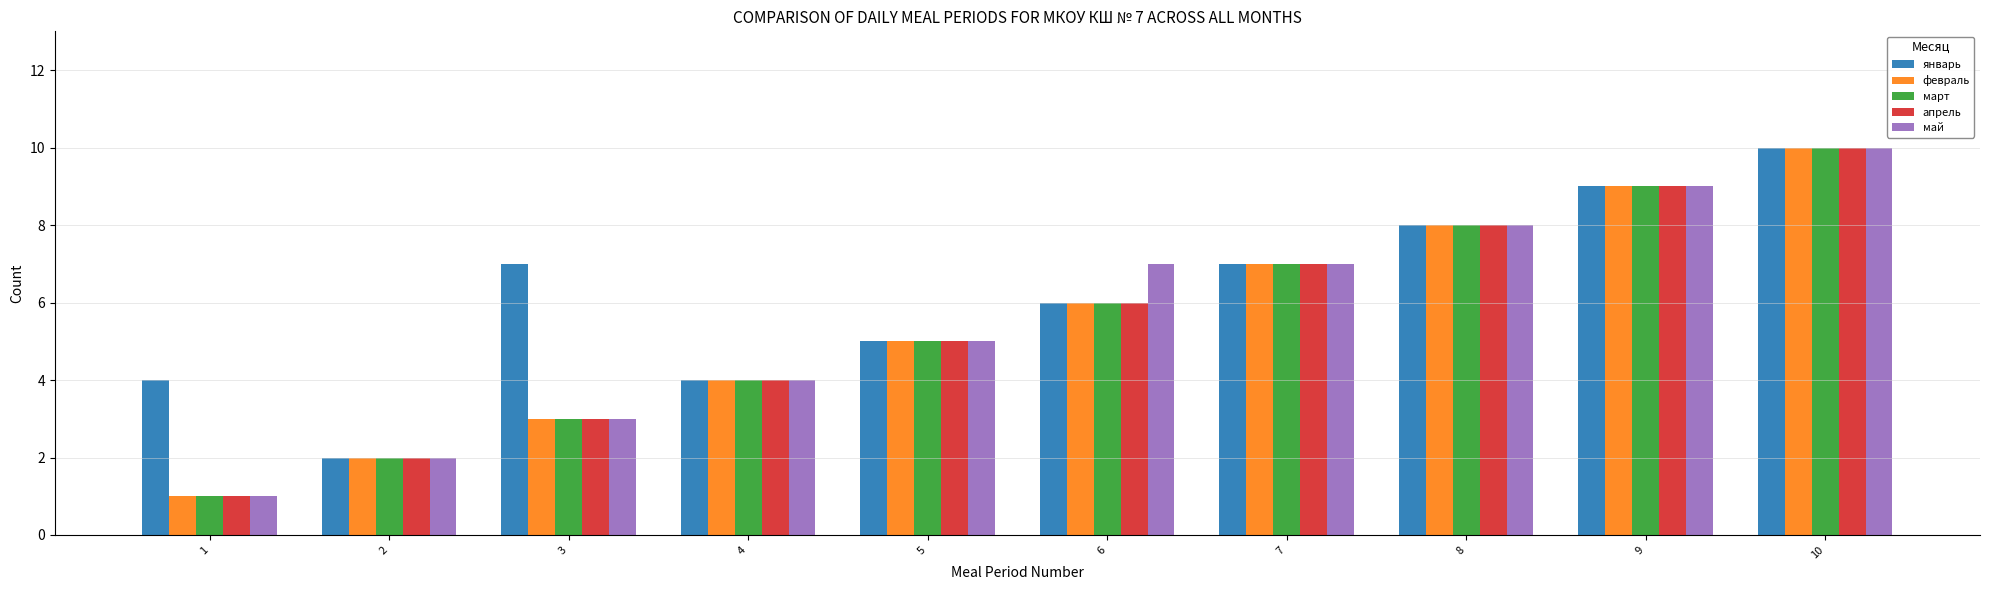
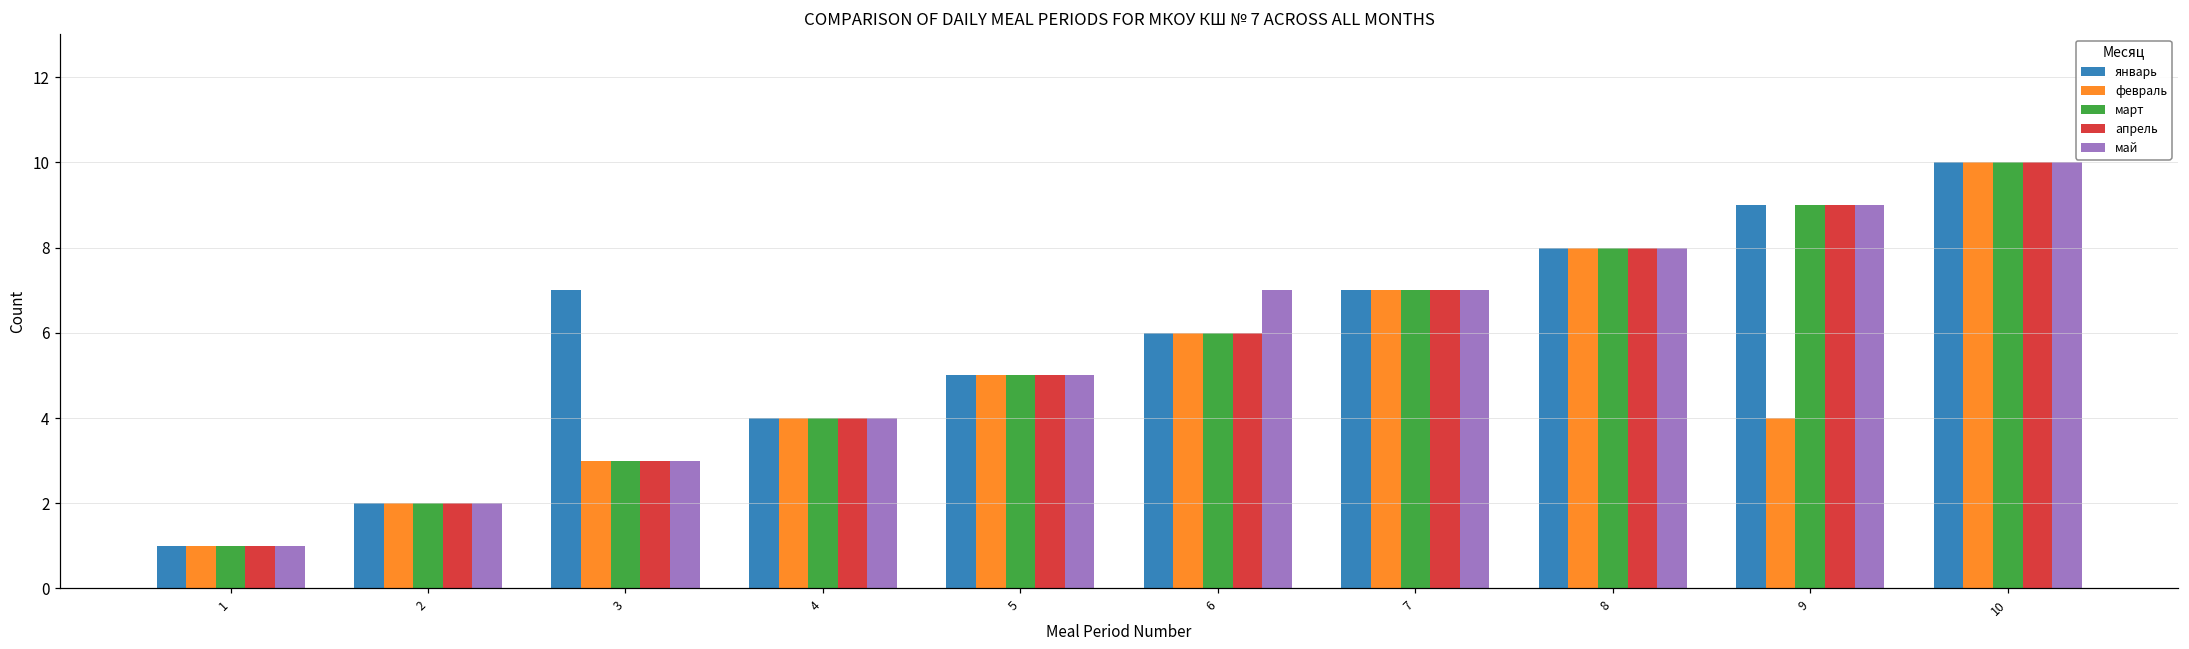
  {
    "январь": {
-     "1": 4,
+     "1": 1,
      "2": 2,
      "3": 7,
      "4": 4,
      "5": 5,
      "6": 6,
      "7": 7,
      "8": 8,
      "9": 9,
      "10": 10
    },
    "февраль": {
      "1": 1,
      "2": 2,
      "3": 3,
      "4": 4,
      "5": 5,
      "6": 6,
      "7": 7,
      "8": 8,
-     "9": 9,
+     "9": 4,
      "10": 10
    },
    "март": {
      "1": 1,
      "2": 2,
      "3": 3,
      "4": 4,
      "5": 5,
      "6": 6,
      "7": 7,
      "8": 8,
      "9": 9,
      "10": 10
    },
    "апрель": {
      "1": 1,
      "2": 2,
      "3": 3,
      "4": 4,
      "5": 5,
      "6": 6,
      "7": 7,
      "8": 8,
      "9": 9,
      "10": 10
    },
    "май": {
      "1": 1,
      "2": 2,
      "3": 3,
      "4": 4,
      "5": 5,
      "6": 7,
      "7": 7,
      "8": 8,
      "9": 9,
      "10": 10
    }
  }
